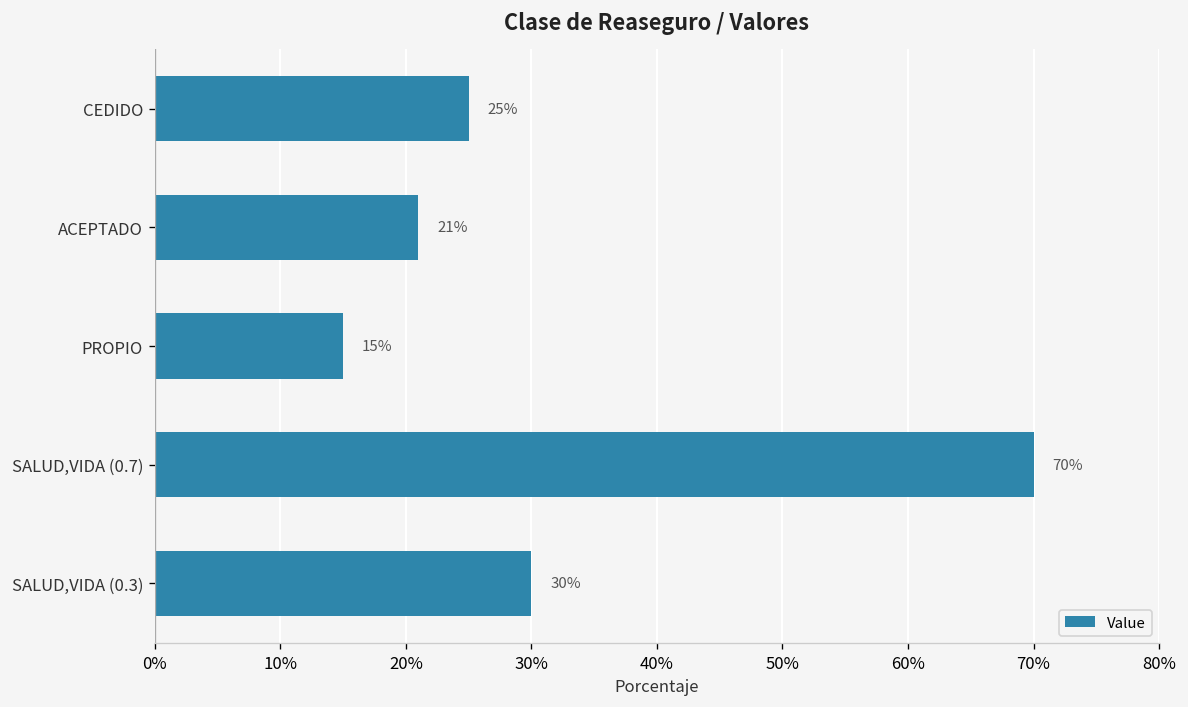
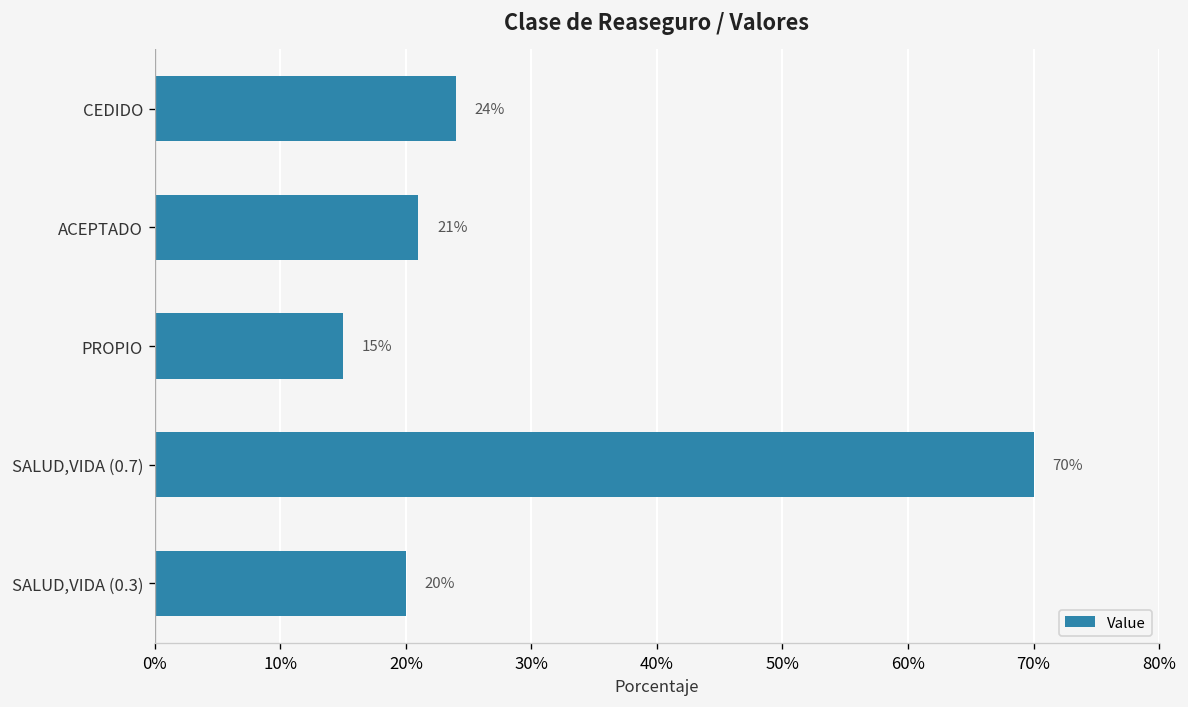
  {
-   "CEDIDO": "25%",
+   "CEDIDO": "24%",
    "ACEPTADO": "21%",
    "PROPIO": "15%",
    "SALUD,VIDA (0.7)": "70%",
-   "SALUD,VIDA (0.3)": "30%"
+   "SALUD,VIDA (0.3)": "20%"
  }
